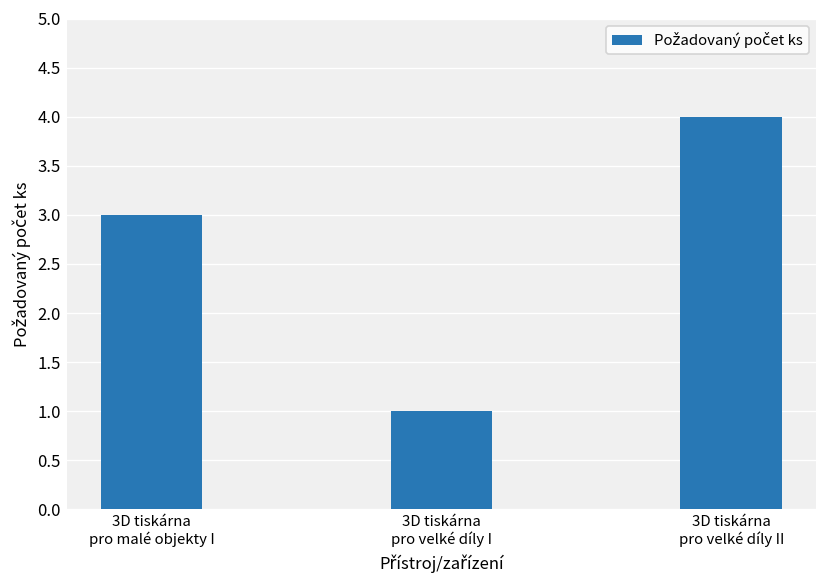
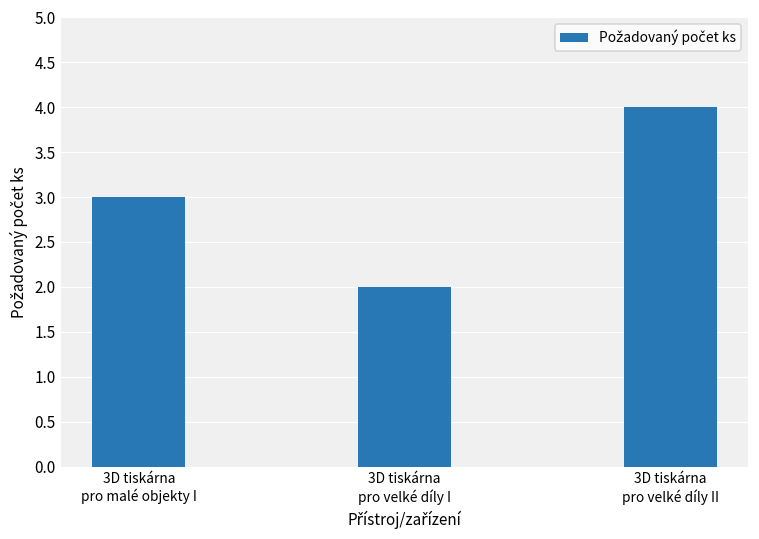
  {
    "3D tiskárna pro malé objekty I": 3,
-   "3D tiskárna pro velké díly I": 1,
+   "3D tiskárna pro velké díly I": 2,
    "3D tiskárna pro velké díly II": 4
  }
